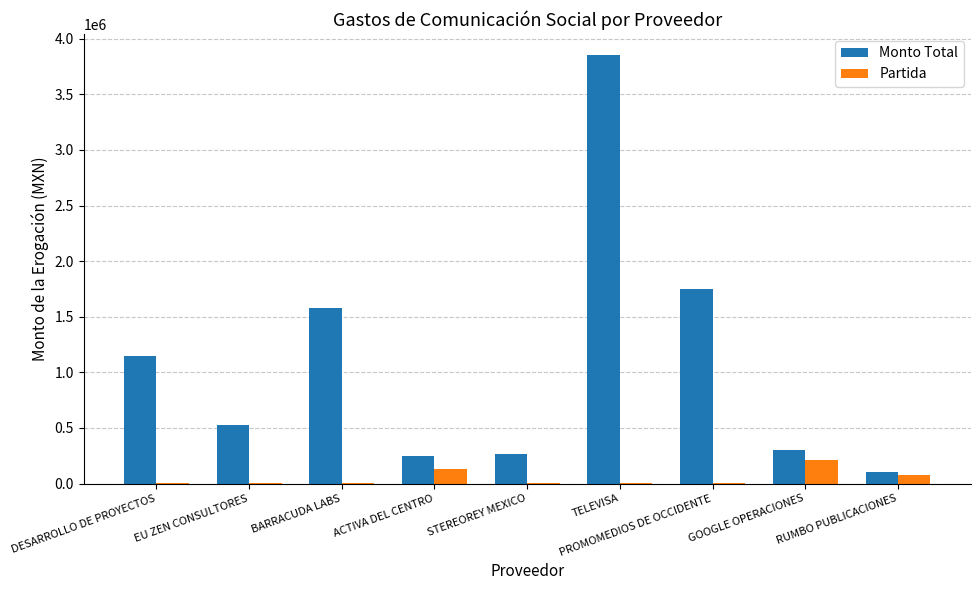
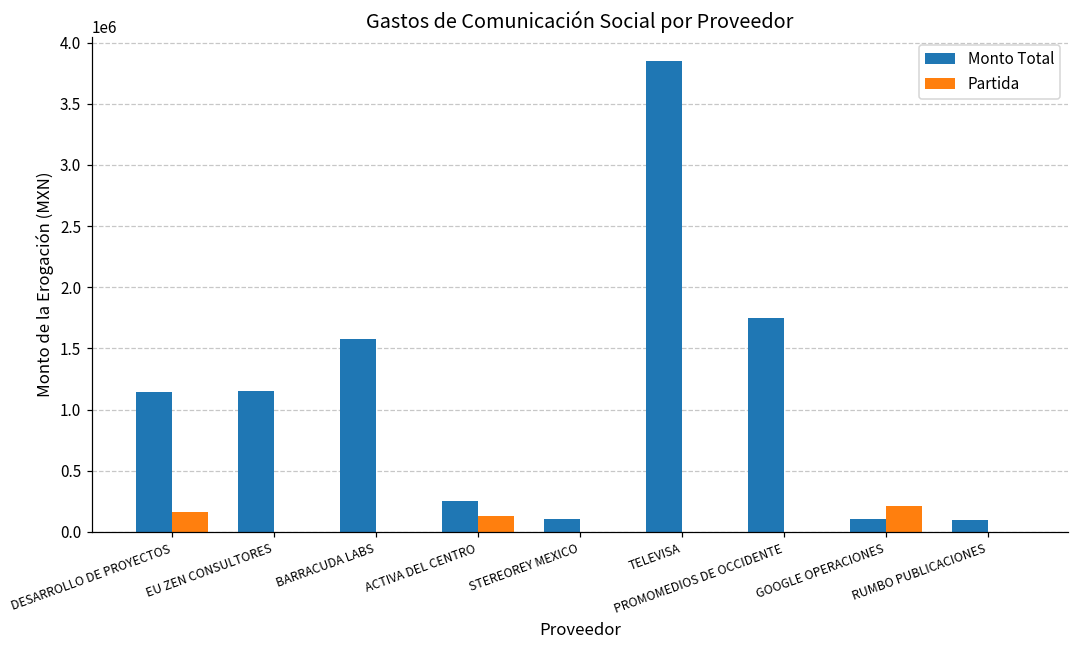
  {
    "Monto Total": {
      "DESARROLLO DE PROYECTOS": 1140000,
-     "EU ZEN CONSULTORES": 530000,
+     "EU ZEN CONSULTORES": 1150000,
      "BARRACUDA LABS": 1570000,
      "ACTIVA DEL CENTRO": 250000,
-     "STEREOREY MEXICO": 270000,
+     "STEREOREY MEXICO": 110000,
      "TELEVISA": 3850000,
      "PROMOMEDIOS DE OCCIDENTE": 1750000,
-     "GOOGLE OPERACIONES": 300000,
+     "GOOGLE OPERACIONES": 100000,
      "RUMBO PUBLICACIONES": 100000
    },
    "Partida": {
-     "DESARROLLO DE PROYECTOS": 0,
+     "DESARROLLO DE PROYECTOS": 170000,
      "ACTIVA DEL CENTRO": 130000,
      "GOOGLE OPERACIONES": 210000,
-     "RUMBO PUBLICACIONES": 70000
+     "RUMBO PUBLICACIONES": 0
    }
  }
